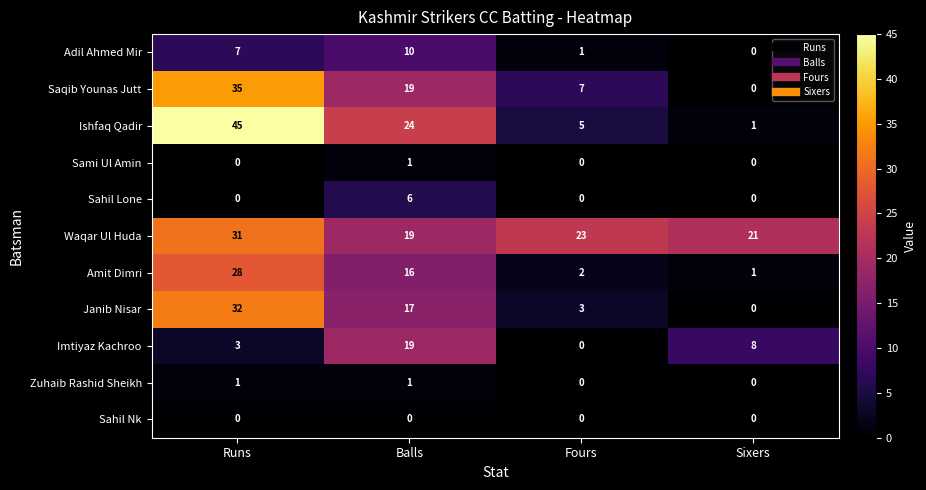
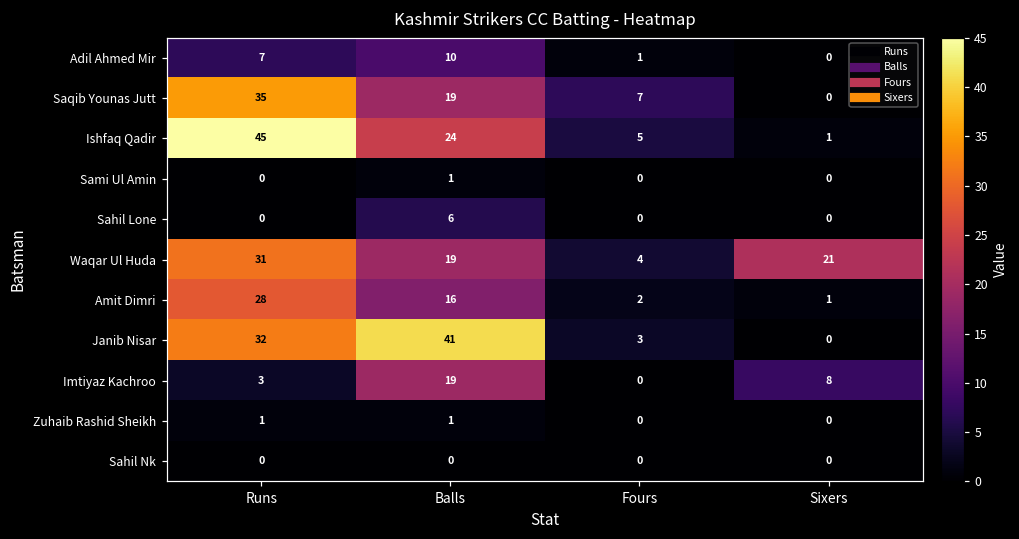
  {
    "Adil Ahmed Mir": {
      "Runs": 7,
      "Balls": 10,
      "Fours": 1,
      "Sixers": 0
    },
    "Saqib Younas Jutt": {
      "Runs": 35,
      "Balls": 19,
      "Fours": 7,
      "Sixers": 0
    },
    "Ishfaq Qadir": {
      "Runs": 45,
      "Balls": 24,
      "Fours": 5,
      "Sixers": 1
    },
    "Sami Ul Amin": {
      "Runs": 0,
      "Balls": 1,
      "Fours": 0,
      "Sixers": 0
    },
    "Sahil Lone": {
      "Runs": 0,
      "Balls": 6,
      "Fours": 0,
      "Sixers": 0
    },
    "Waqar Ul Huda": {
      "Runs": 31,
      "Balls": 19,
-     "Fours": 23,
+     "Fours": 4,
      "Sixers": 21
    },
    "Amit Dimri": {
      "Runs": 28,
      "Balls": 16,
      "Fours": 2,
      "Sixers": 1
    },
    "Janib Nisar": {
      "Runs": 32,
-     "Balls": 17,
+     "Balls": 41,
      "Fours": 3,
      "Sixers": 0
    },
    "Imtiyaz Kachroo": {
      "Runs": 3,
      "Balls": 19,
      "Fours": 0,
      "Sixers": 8
    },
    "Zuhaib Rashid Sheikh": {
      "Runs": 1,
      "Balls": 1,
      "Fours": 0,
      "Sixers": 0
    },
    "Sahil Nk": {
      "Runs": 0,
      "Balls": 0,
      "Fours": 0,
      "Sixers": 0
    }
  }
